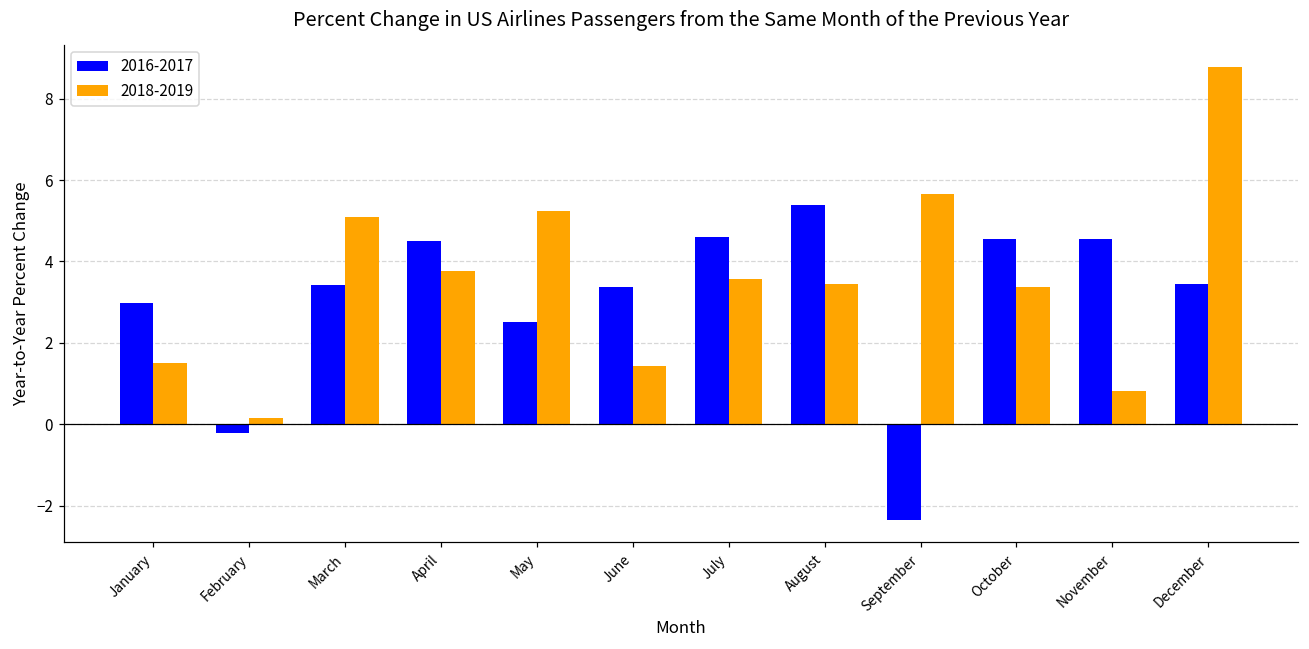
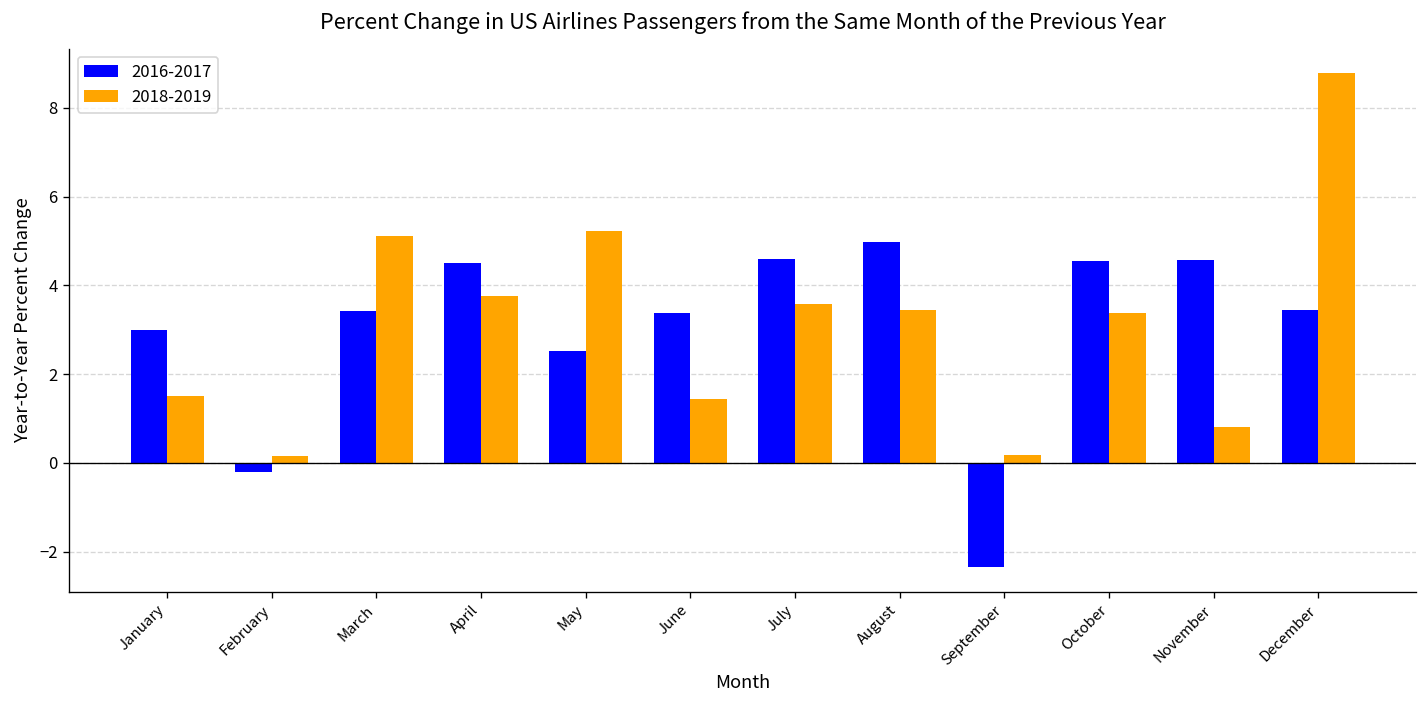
  {
    "2016-2017": {
      "January": 3.0,
      "February": -0.2,
      "March": 3.4,
      "April": 4.5,
      "May": 2.5,
      "June": 3.4,
      "July": 4.6,
-     "August": 5.4,
+     "August": 5.0,
      "September": -2.3,
      "October": 4.6,
      "November": 4.6,
      "December": 3.5
    },
    "2018-2019": {
      "January": 1.5,
      "February": 0.2,
      "March": 5.1,
      "April": 3.8,
      "May": 5.2,
      "June": 1.4,
      "July": 3.6,
      "August": 3.4,
-     "September": 5.7,
+     "September": 0.2,
      "October": 3.4,
      "November": 0.8,
      "December": 8.8
    }
  }
